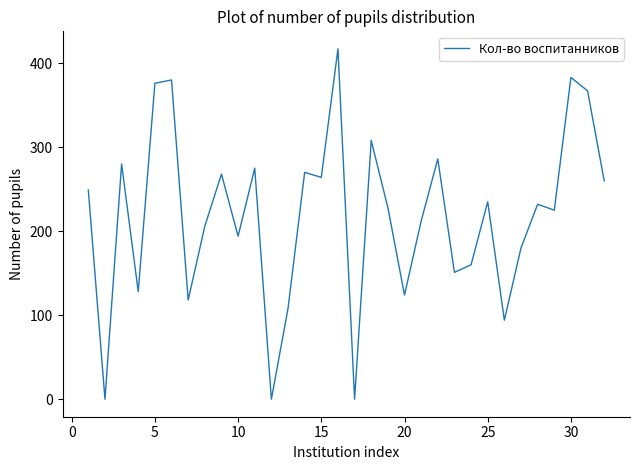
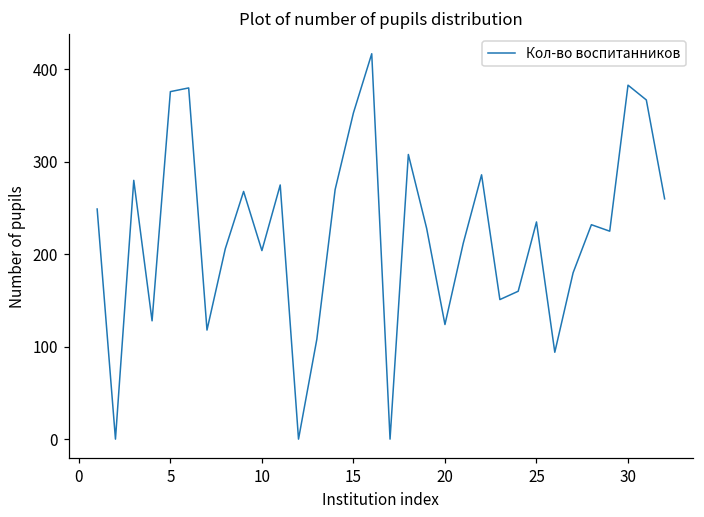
  {
    "5": 380,
-   "10": 190,
-   "15": 260,
+   "10": 200,
+   "15": 350,
    "20": 120,
    "25": 240,
    "30": 380
  }
